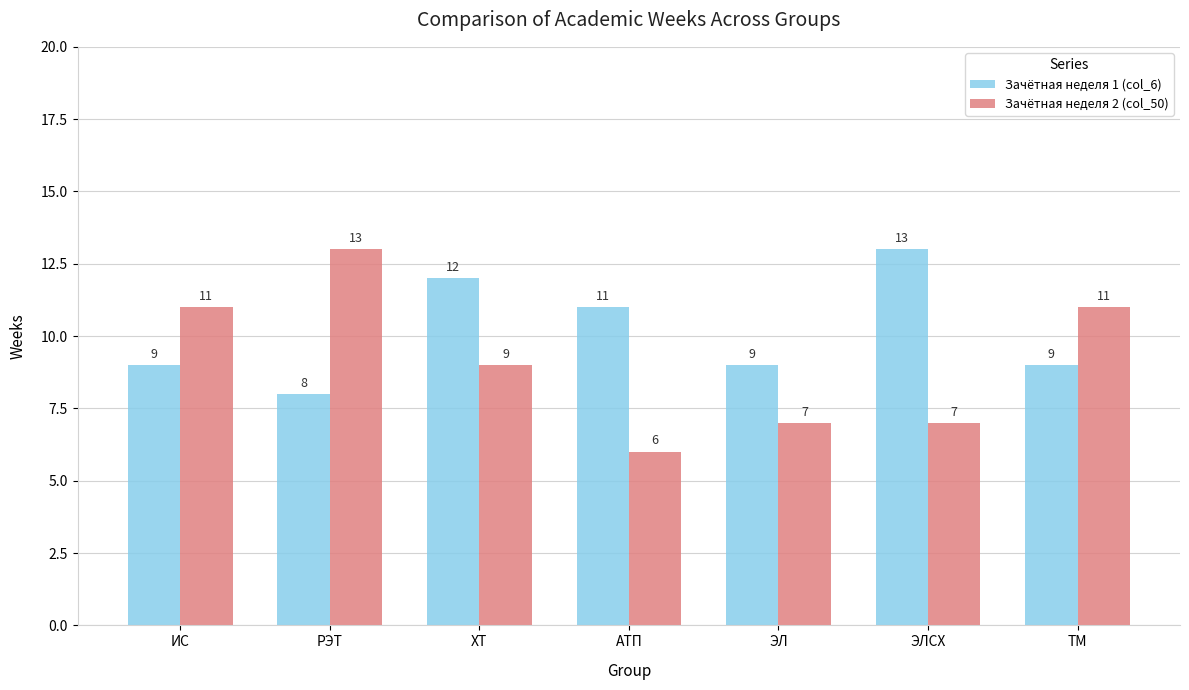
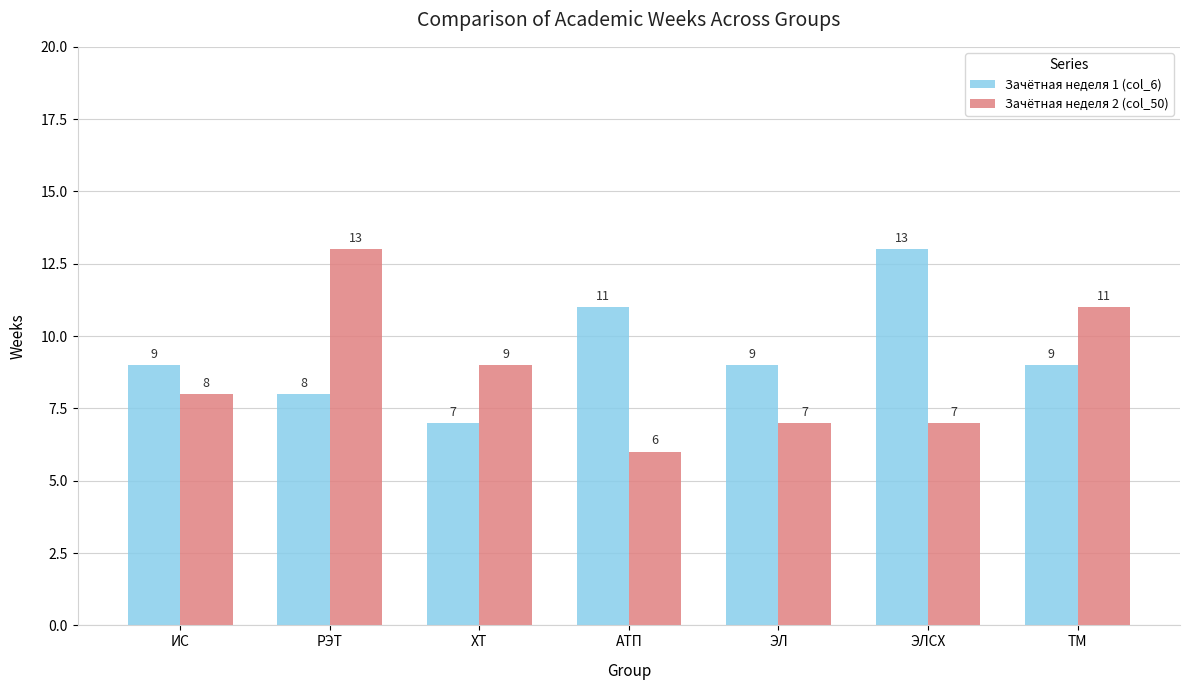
  {
    "Зачётная неделя 1 (col_6)": {
      "ИС": 9,
      "РЭТ": 8,
-     "ХТ": 12,
+     "ХТ": 7,
      "АТП": 11,
      "ЭЛ": 9,
      "ЭЛСХ": 13,
      "ТМ": 9
    },
    "Зачётная неделя 2 (col_50)": {
-     "ИС": 11,
+     "ИС": 8,
      "РЭТ": 13,
      "ХТ": 9,
      "АТП": 6,
      "ЭЛ": 7,
      "ЭЛСХ": 7,
      "ТМ": 11
    }
  }
